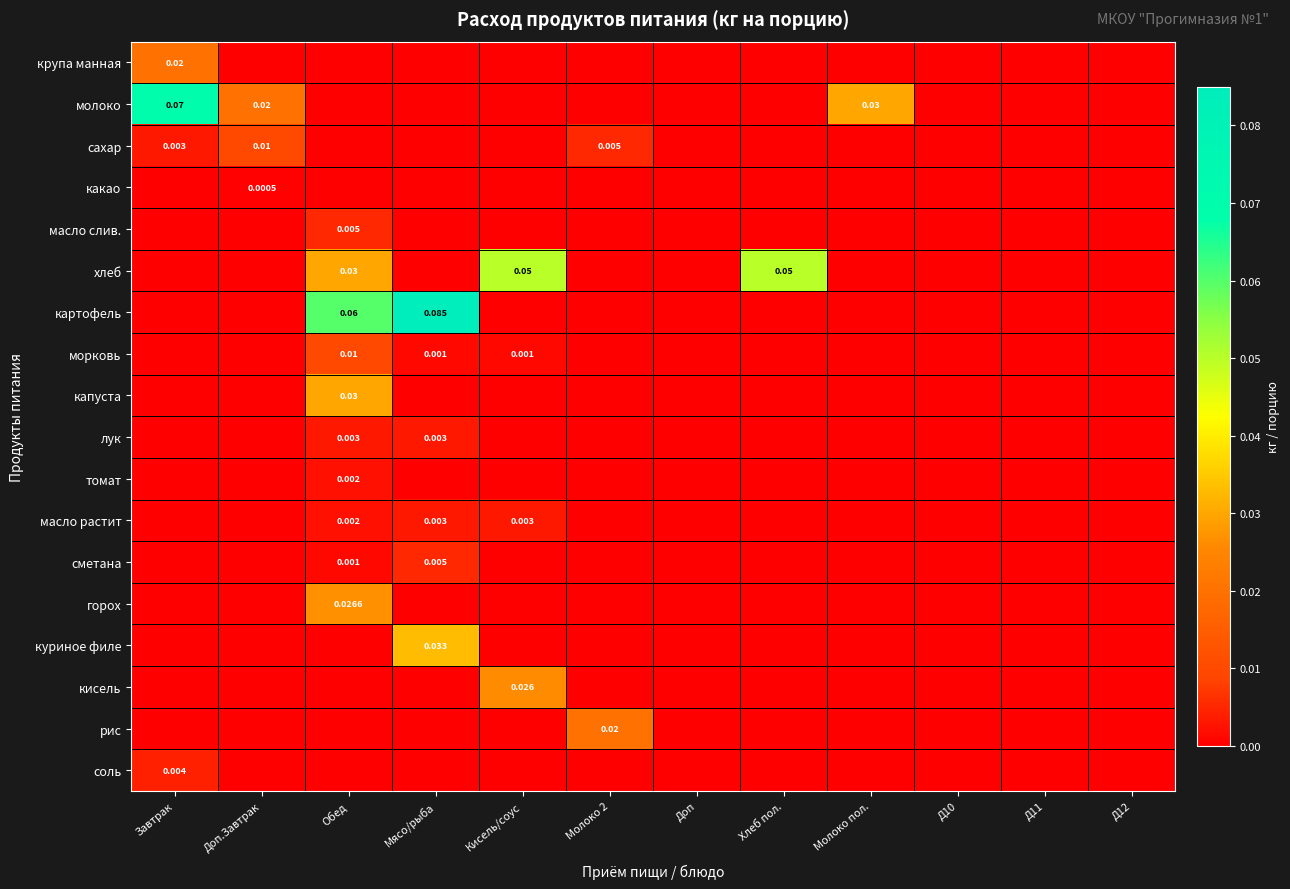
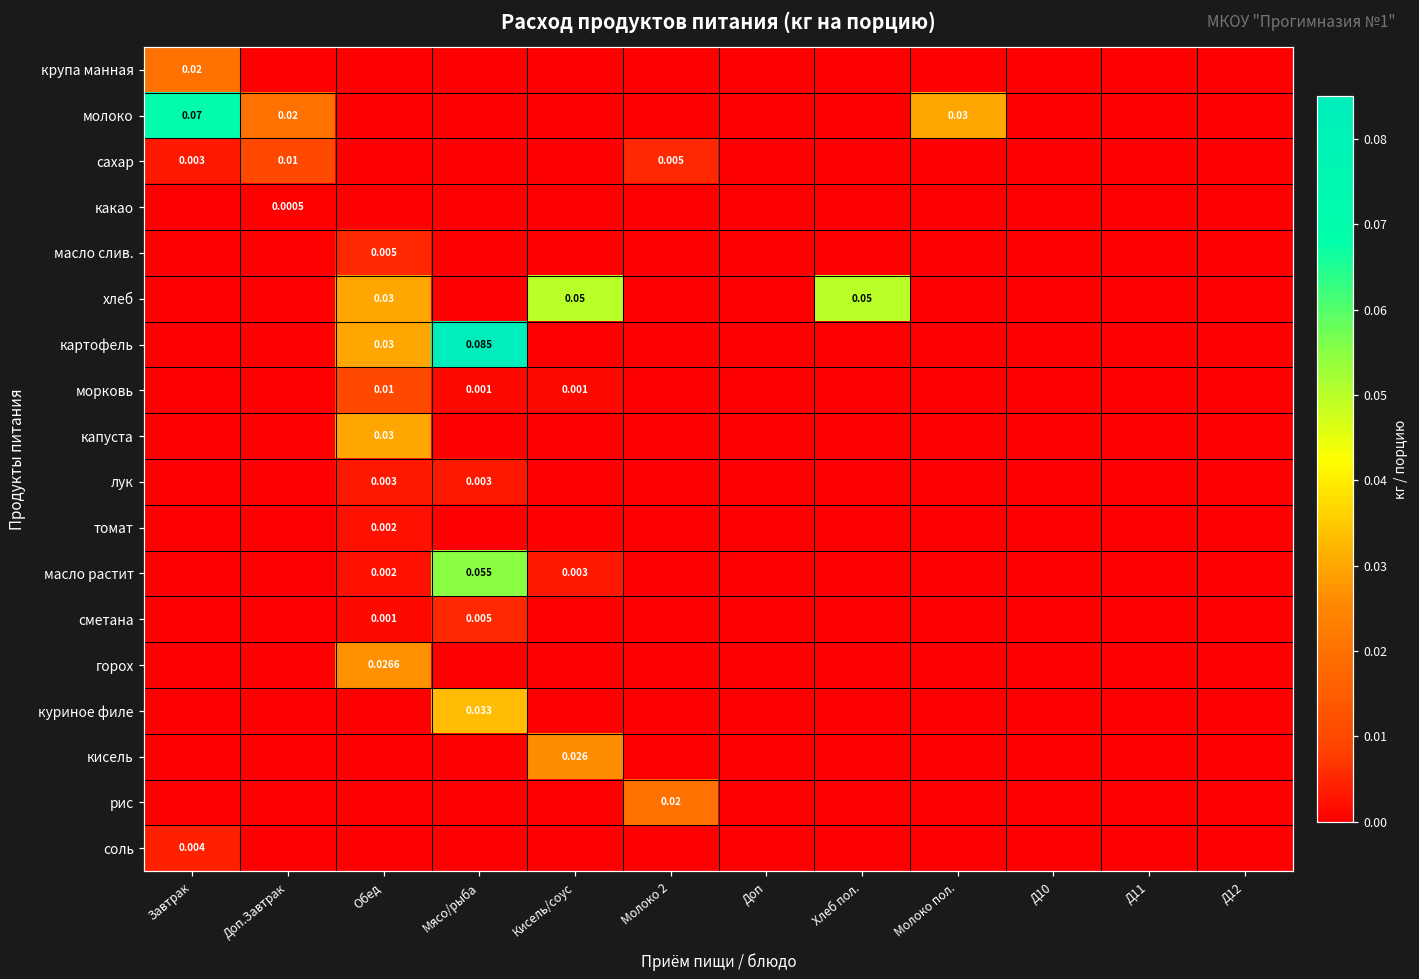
  {
    "крупа манная": {
      "Завтрак": 0.02
    },
    "молоко": {
      "Завтрак": 0.07,
      "Доп.Завтрак": 0.02,
      "Молоко пол.": 0.03
    },
    "сахар": {
      "Завтрак": 0.003,
      "Доп.Завтрак": 0.01,
      "Молоко 2": 0.005
    },
    "какао": {
      "Доп.Завтрак": 0.0005
    },
    "масло слив.": {
      "Обед": 0.005
    },
    "хлеб": {
      "Обед": 0.03,
      "Кисель/соус": 0.05,
      "Хлеб пол.": 0.05
    },
    "картофель": {
-     "Обед": 0.06,
+     "Обед": 0.03,
      "Мясо/рыба": 0.085
    },
    "морковь": {
      "Обед": 0.01,
      "Мясо/рыба": 0.001,
      "Кисель/соус": 0.001
    },
    "капуста": {
      "Обед": 0.03
    },
    "лук": {
      "Обед": 0.003,
      "Мясо/рыба": 0.003
    },
    "томат": {
      "Обед": 0.002
    },
    "масло растит": {
      "Обед": 0.002,
-     "Мясо/рыба": 0.003,
+     "Мясо/рыба": 0.055,
      "Кисель/соус": 0.003
    },
    "сметана": {
      "Обед": 0.001,
      "Мясо/рыба": 0.005
    },
    "горох": {
      "Обед": 0.0266
    },
    "куриное филе": {
      "Мясо/рыба": 0.033
    },
    "кисель": {
      "Кисель/соус": 0.026
    },
    "рис": {
      "Молоко 2": 0.02
    },
    "соль": {
      "Завтрак": 0.004
    }
  }
